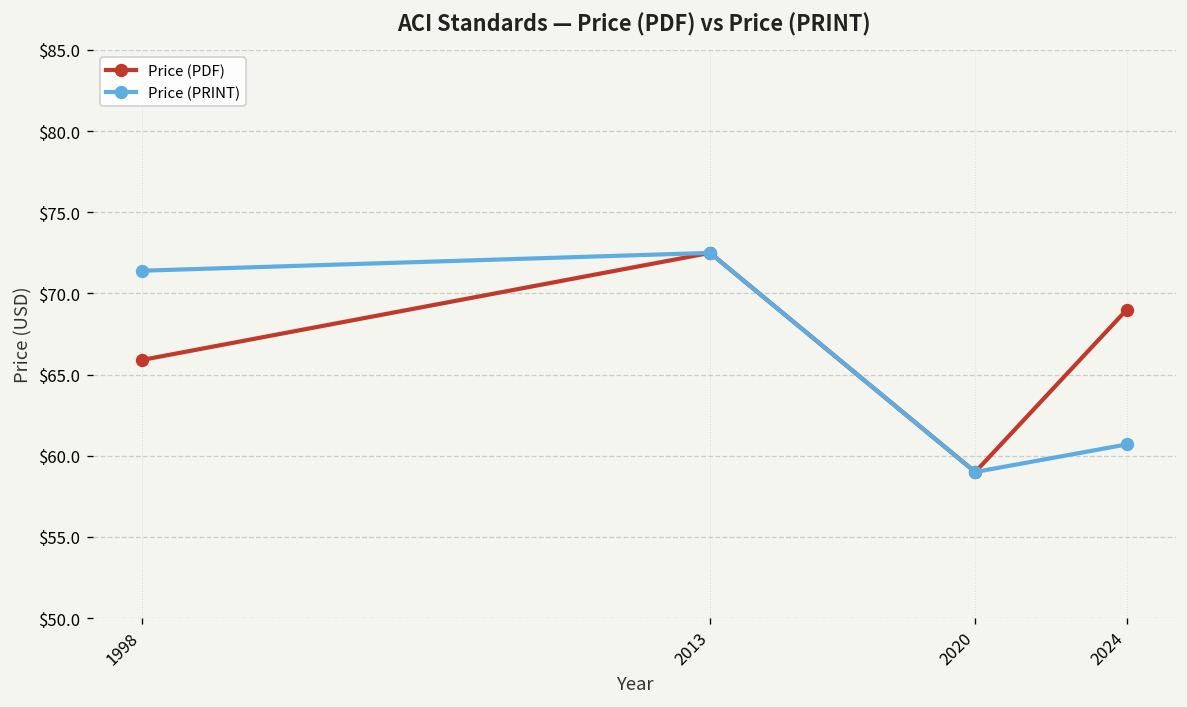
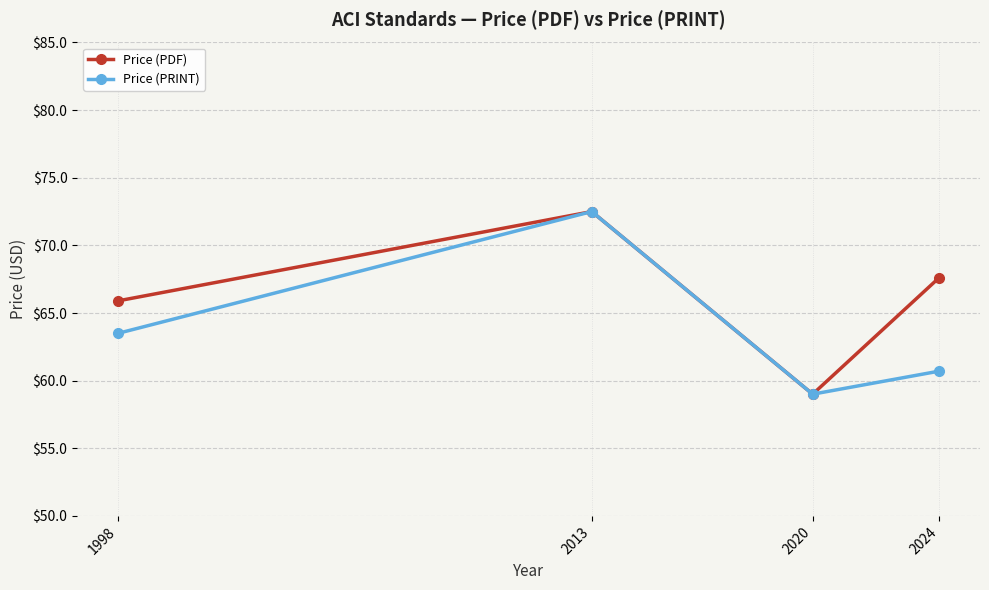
  {
    "Price (PDF)": {
      "1998": "$65.9",
-     "2024": "$69.0"
+     "2024": "$67.6"
    },
    "Price (PRINT)": {
-     "1998": "$71.4",
+     "1998": "$63.5",
      "2024": "$60.7"
    }
  }
